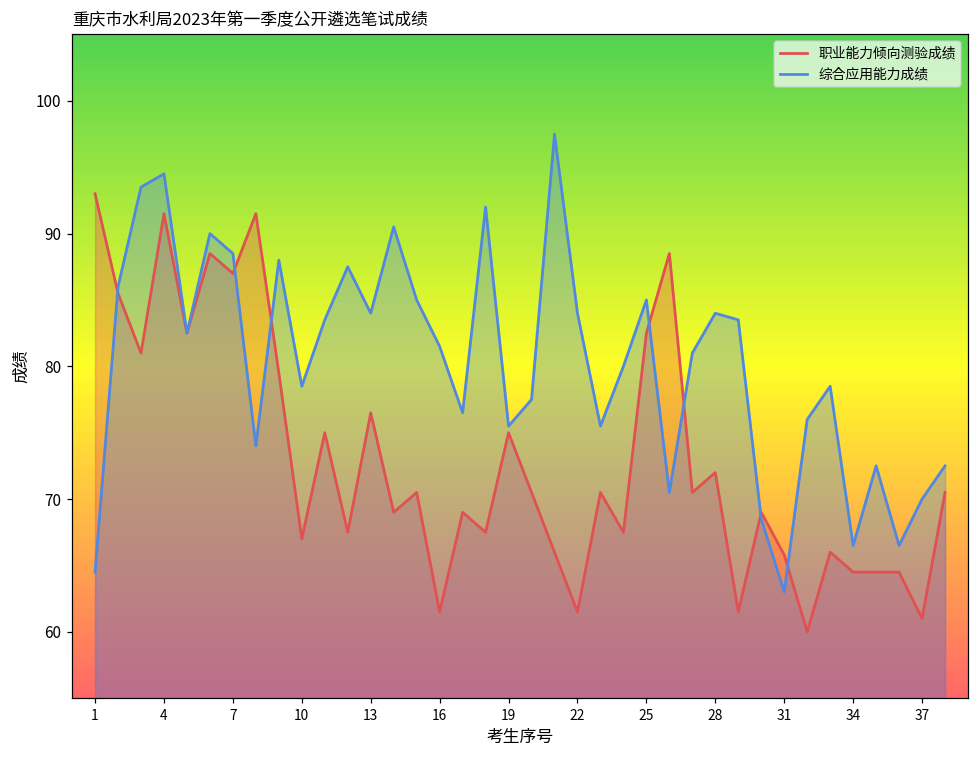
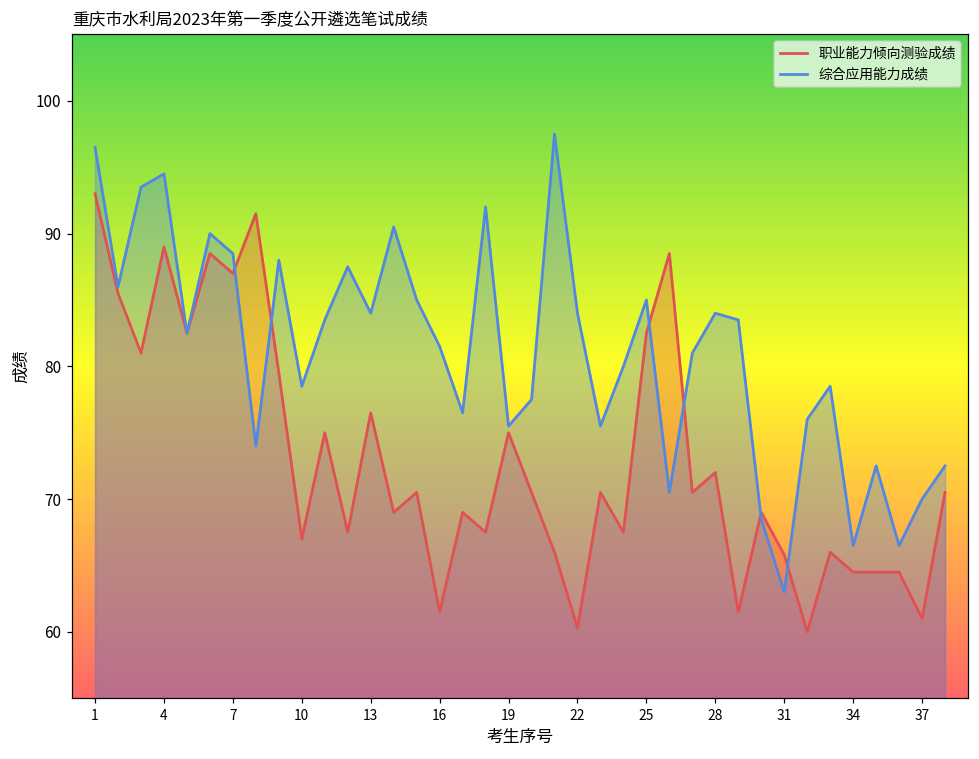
  {
    "职业能力倾向测验成绩": {
      "1": 93.0,
-     "4": 91.5,
+     "4": 89.0,
      "7": 87.0,
      "10": 67.0,
      "13": 76.5,
      "16": 61.5,
      "19": 75.0,
-     "22": 61.5,
+     "22": 60.3,
      "25": 82.5,
      "28": 72.0,
      "31": 65.8,
      "34": 64.5,
      "37": 61.0
    },
    "综合应用能力成绩": {
-     "1": 64.5,
+     "1": 96.5,
      "4": 94.5,
      "7": 88.5,
      "10": 78.5,
      "13": 84.0,
      "16": 81.5,
      "19": 75.5,
      "22": 84.0,
      "25": 85.0,
      "28": 84.0,
      "31": 63.0,
      "34": 66.5,
      "37": 70.0
    }
  }
